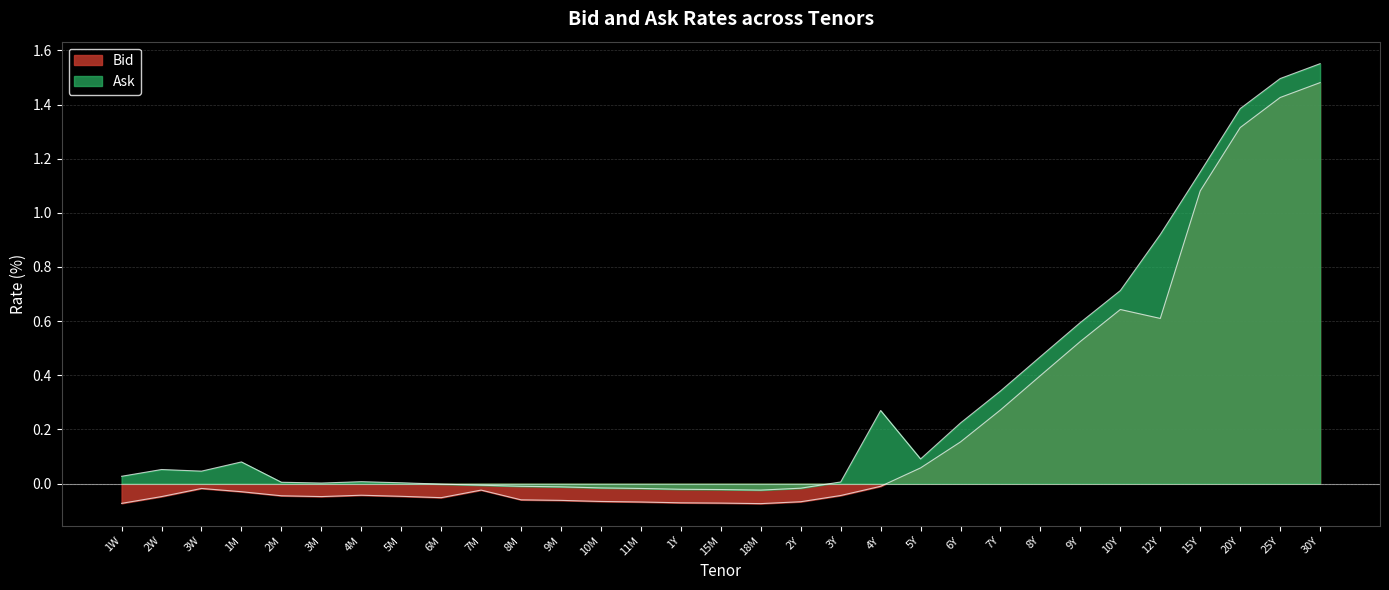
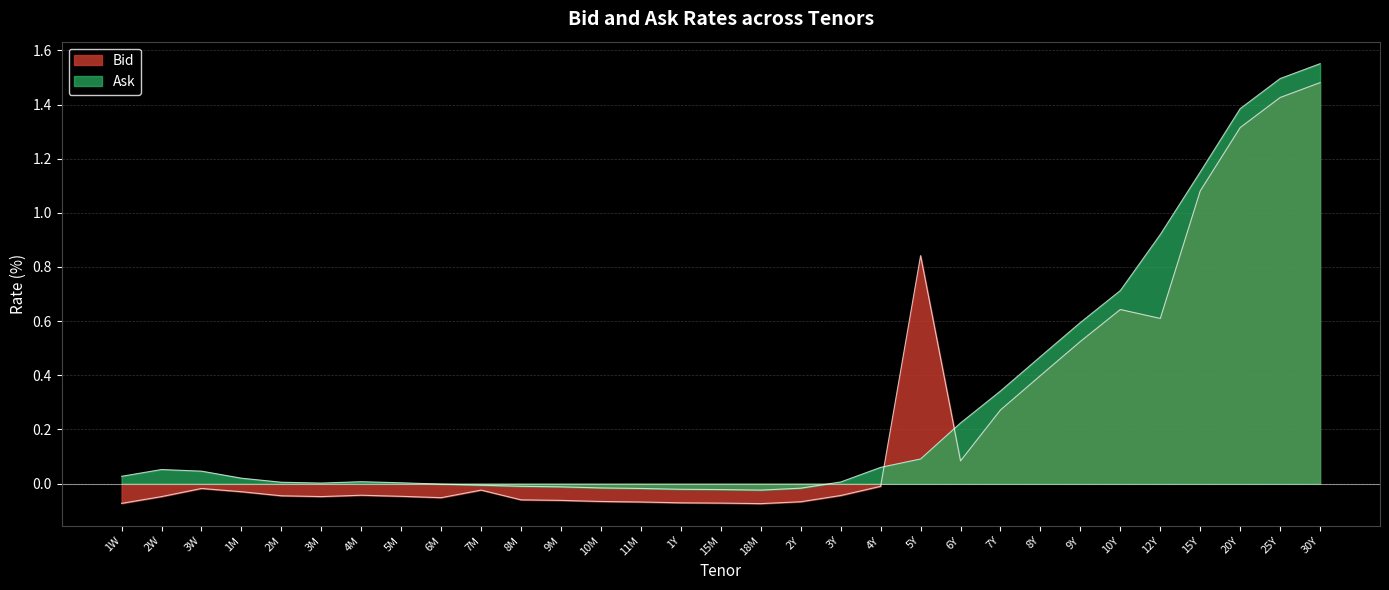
  {
    "Bid": {
-     "5Y": 0.06,
-     "6Y": 0.15
+     "5Y": 0.84,
+     "6Y": 0.08
    },
    "Ask": {
-     "1M": 0.08,
-     "4Y": 0.27
+     "1M": 0.02,
+     "4Y": 0.06
    }
  }
